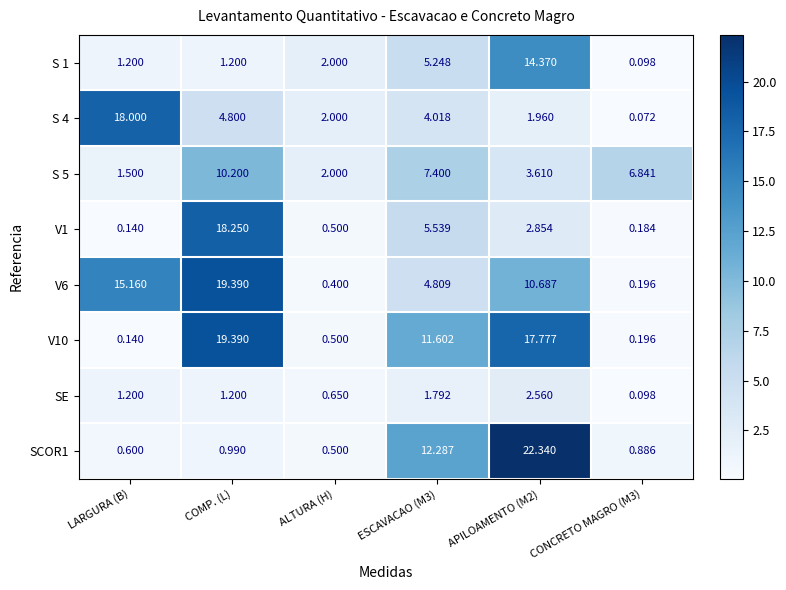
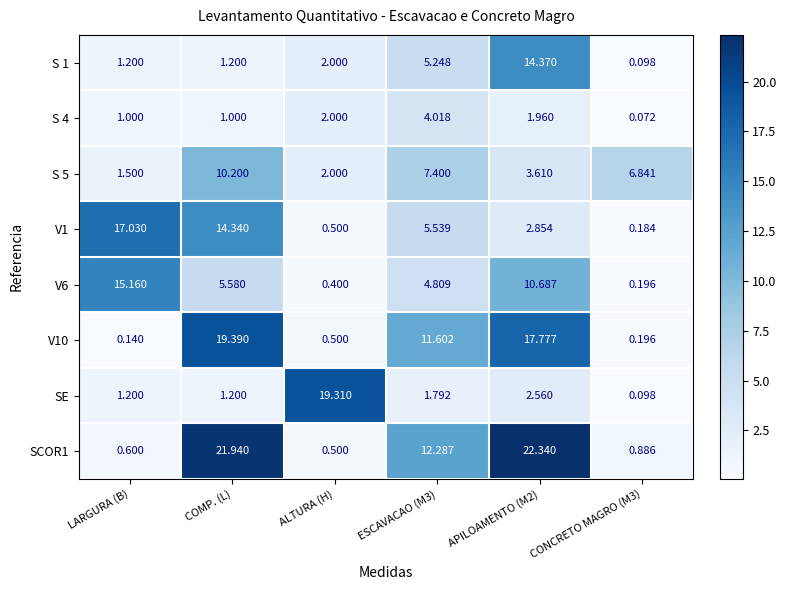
  {
    "S 1": {
      "LARGURA (B)": 1.200,
      "COMP. (L)": 1.200,
      "ALTURA (H)": 2.000,
      "ESCAVACAO (M3)": 5.248,
      "APILOAMENTO (M2)": 14.370,
      "CONCRETO MAGRO (M3)": 0.098
    },
    "S 4": {
-     "LARGURA (B)": 18.000,
-     "COMP. (L)": 4.800,
+     "LARGURA (B)": 1.000,
+     "COMP. (L)": 1.000,
      "ALTURA (H)": 2.000,
      "ESCAVACAO (M3)": 4.018,
      "APILOAMENTO (M2)": 1.960,
      "CONCRETO MAGRO (M3)": 0.072
    },
    "S 5": {
      "LARGURA (B)": 1.500,
      "COMP. (L)": 10.200,
      "ALTURA (H)": 2.000,
      "ESCAVACAO (M3)": 7.400,
      "APILOAMENTO (M2)": 3.610,
      "CONCRETO MAGRO (M3)": 6.841
    },
    "V1": {
-     "LARGURA (B)": 0.140,
-     "COMP. (L)": 18.250,
+     "LARGURA (B)": 17.030,
+     "COMP. (L)": 14.340,
      "ALTURA (H)": 0.500,
      "ESCAVACAO (M3)": 5.539,
      "APILOAMENTO (M2)": 2.854,
      "CONCRETO MAGRO (M3)": 0.184
    },
    "V6": {
      "LARGURA (B)": 15.160,
-     "COMP. (L)": 19.390,
+     "COMP. (L)": 5.580,
      "ALTURA (H)": 0.400,
      "ESCAVACAO (M3)": 4.809,
      "APILOAMENTO (M2)": 10.687,
      "CONCRETO MAGRO (M3)": 0.196
    },
    "V10": {
      "LARGURA (B)": 0.140,
      "COMP. (L)": 19.390,
      "ALTURA (H)": 0.500,
      "ESCAVACAO (M3)": 11.602,
      "APILOAMENTO (M2)": 17.777,
      "CONCRETO MAGRO (M3)": 0.196
    },
    "SE": {
      "LARGURA (B)": 1.200,
      "COMP. (L)": 1.200,
-     "ALTURA (H)": 0.650,
+     "ALTURA (H)": 19.310,
      "ESCAVACAO (M3)": 1.792,
      "APILOAMENTO (M2)": 2.560,
      "CONCRETO MAGRO (M3)": 0.098
    },
    "SCOR1": {
      "LARGURA (B)": 0.600,
-     "COMP. (L)": 0.990,
+     "COMP. (L)": 21.940,
      "ALTURA (H)": 0.500,
      "ESCAVACAO (M3)": 12.287,
      "APILOAMENTO (M2)": 22.340,
      "CONCRETO MAGRO (M3)": 0.886
    }
  }
